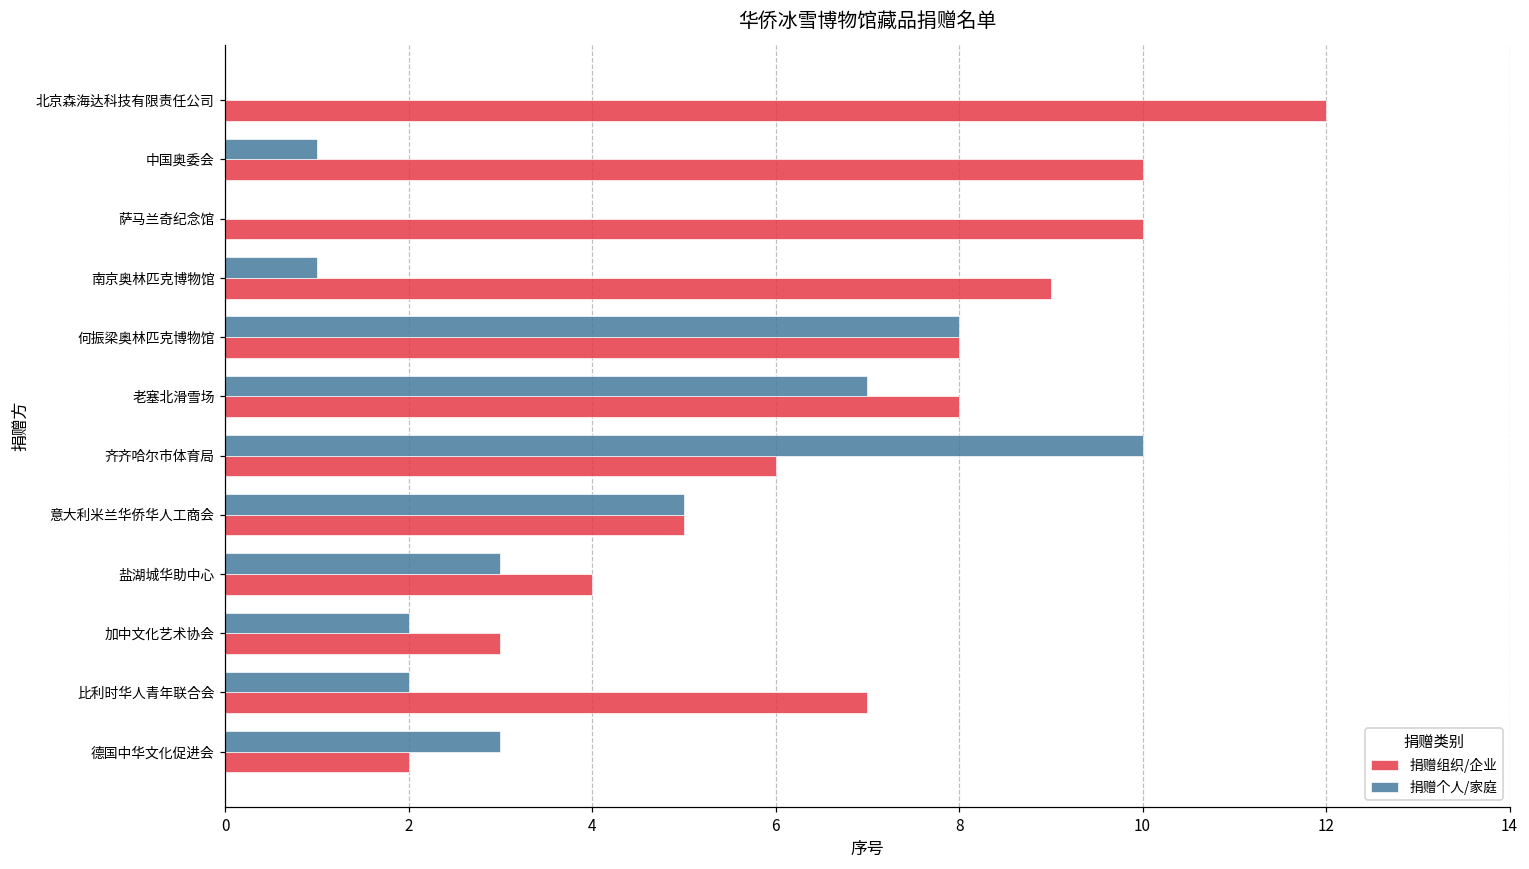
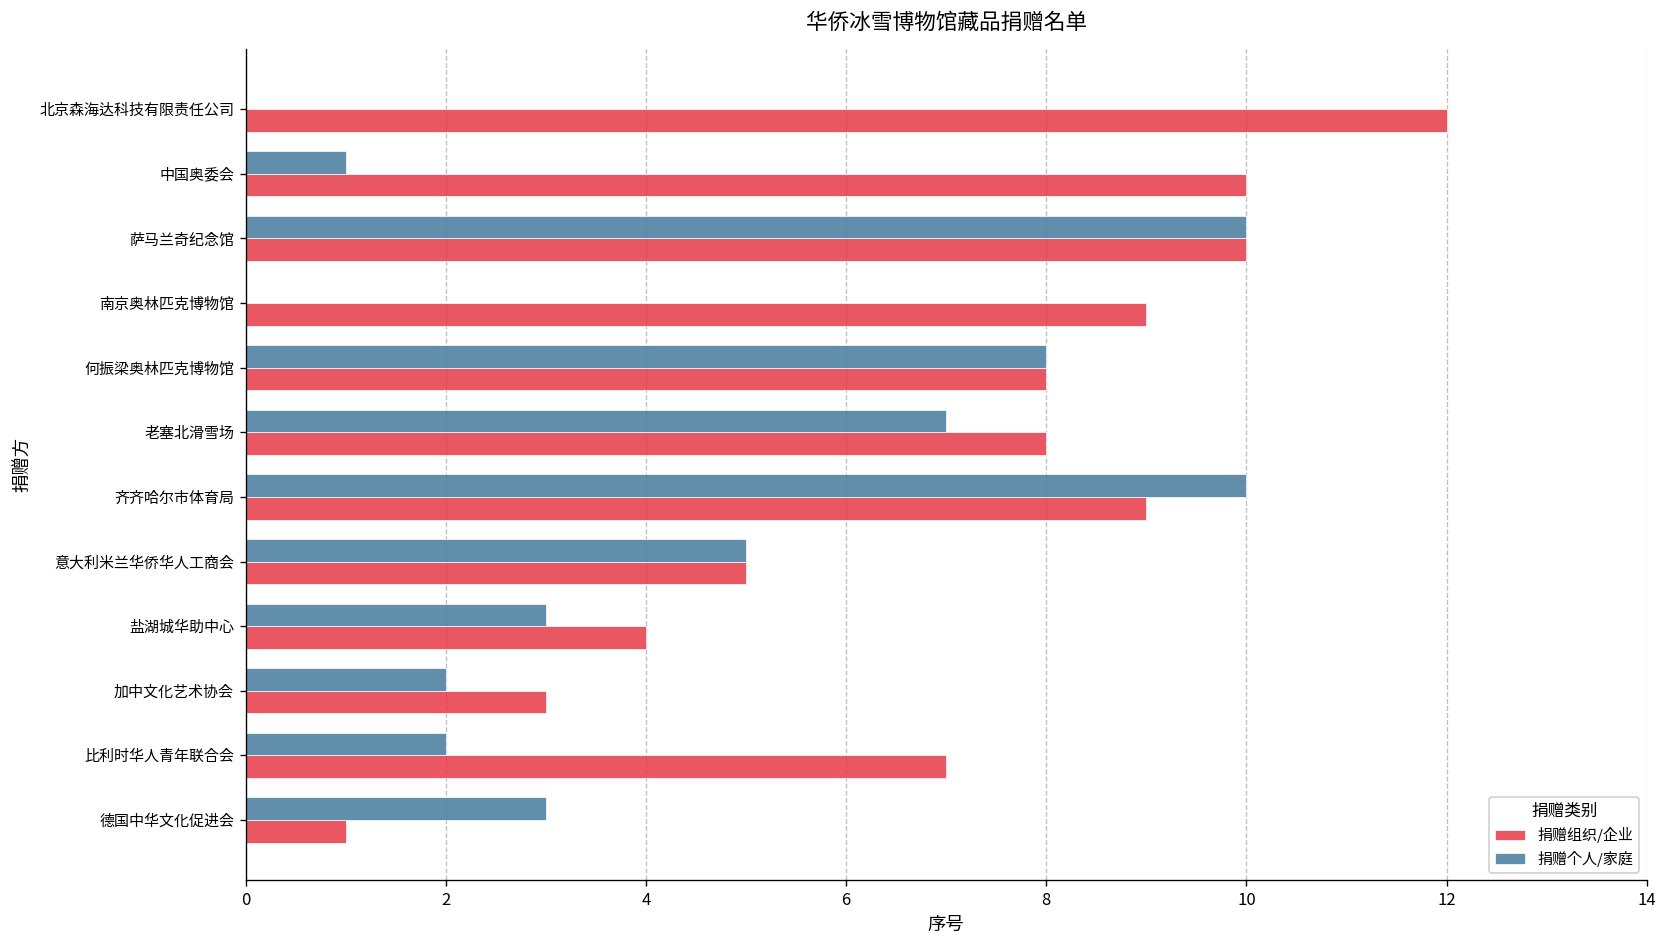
  {
    "捐赠组织/企业": {
      "北京森海达科技有限责任公司": 12,
      "中国奥委会": 10,
      "萨马兰奇纪念馆": 10,
      "南京奥林匹克博物馆": 9,
      "何振梁奥林匹克博物馆": 8,
      "老塞北滑雪场": 8,
-     "齐齐哈尔市体育局": 6,
+     "齐齐哈尔市体育局": 9,
      "意大利米兰华侨华人工商会": 5,
      "盐湖城华助中心": 4,
      "加中文化艺术协会": 3,
      "比利时华人青年联合会": 7,
-     "德国中华文化促进会": 2
+     "德国中华文化促进会": 1
    },
    "捐赠个人/家庭": {
      "北京森海达科技有限责任公司": 0,
      "中国奥委会": 1,
-     "萨马兰奇纪念馆": 0,
-     "南京奥林匹克博物馆": 1,
+     "萨马兰奇纪念馆": 10,
+     "南京奥林匹克博物馆": 0,
      "何振梁奥林匹克博物馆": 8,
      "老塞北滑雪场": 7,
      "齐齐哈尔市体育局": 10,
      "意大利米兰华侨华人工商会": 5,
      "盐湖城华助中心": 3,
      "加中文化艺术协会": 2,
      "比利时华人青年联合会": 2,
      "德国中华文化促进会": 3
    }
  }
